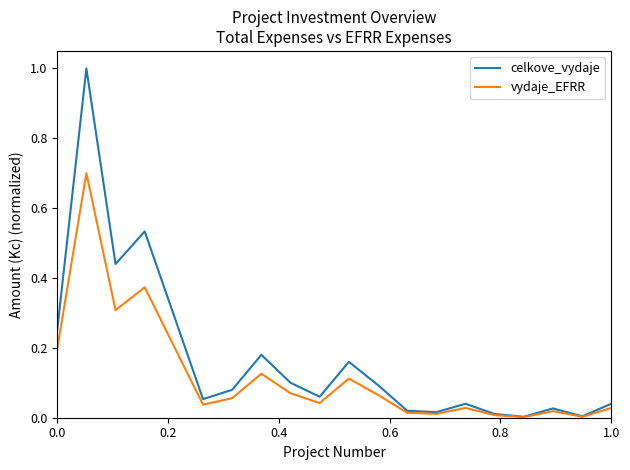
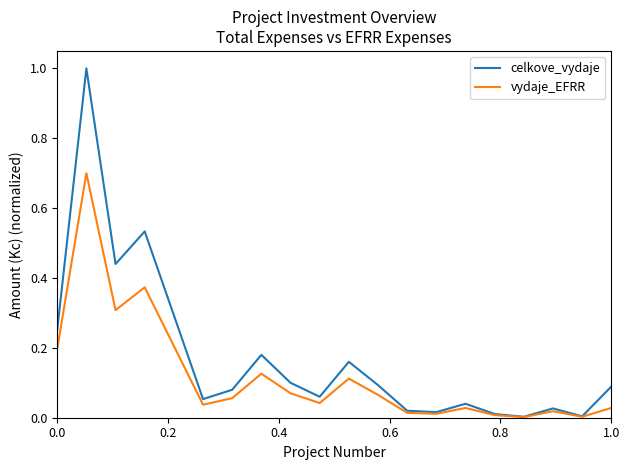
  {
    "celkove_vydaje": {
      "0.0": 0.25,
-     "1.0": 0.04
+     "1.0": 0.09
    },
    "vydaje_EFRR": {
      "0.0": 0.20,
      "1.0": 0.03
    }
  }
